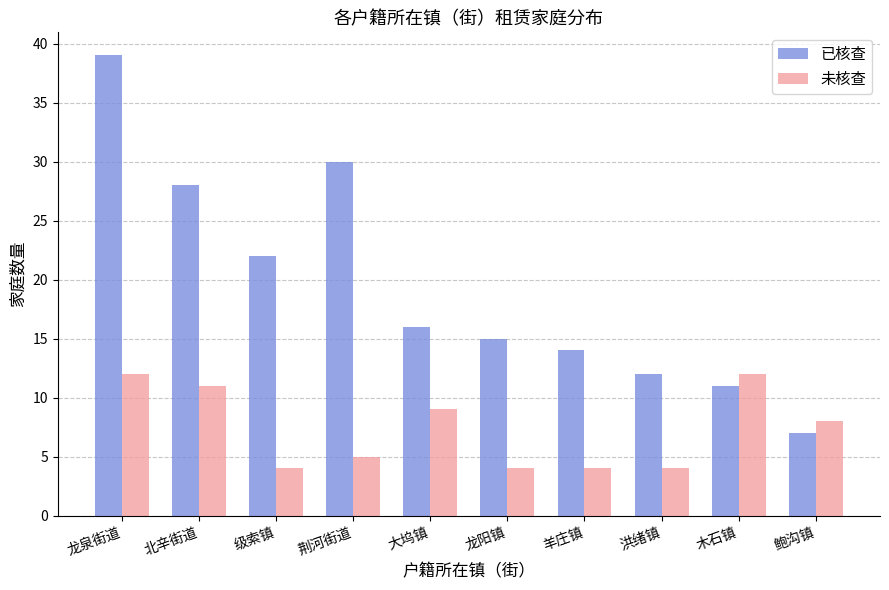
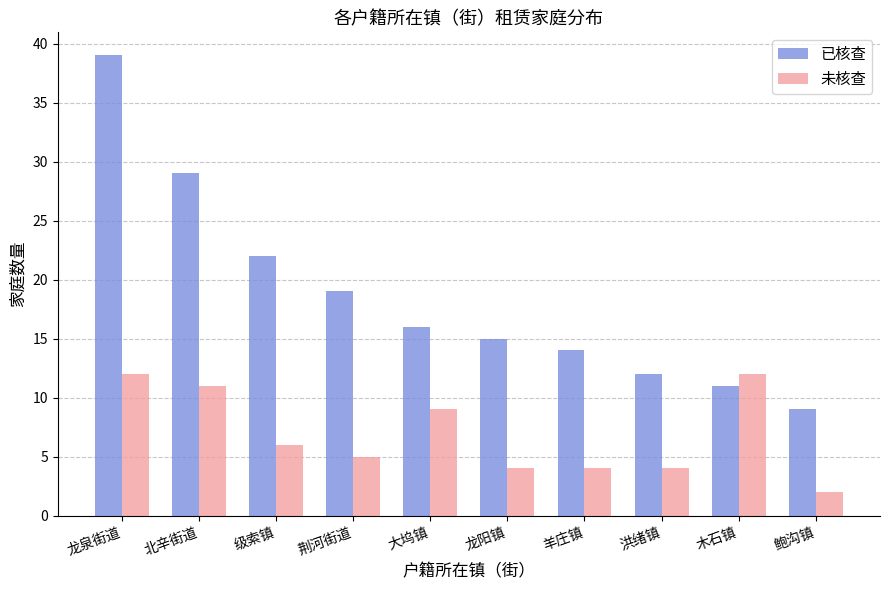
  {
    "已核查": {
      "龙泉街道": 39,
-     "北辛街道": 28,
+     "北辛街道": 29,
      "级索镇": 22,
-     "荆河街道": 30,
+     "荆河街道": 19,
      "大坞镇": 16,
      "龙阳镇": 15,
      "羊庄镇": 14,
      "洪绪镇": 12,
      "木石镇": 11,
-     "鲍沟镇": 7
+     "鲍沟镇": 9
    },
    "未核查": {
      "龙泉街道": 12,
      "北辛街道": 11,
-     "级索镇": 4,
+     "级索镇": 6,
      "荆河街道": 5,
      "大坞镇": 9,
      "龙阳镇": 4,
      "羊庄镇": 4,
      "洪绪镇": 4,
      "木石镇": 12,
-     "鲍沟镇": 8
+     "鲍沟镇": 2
    }
  }
